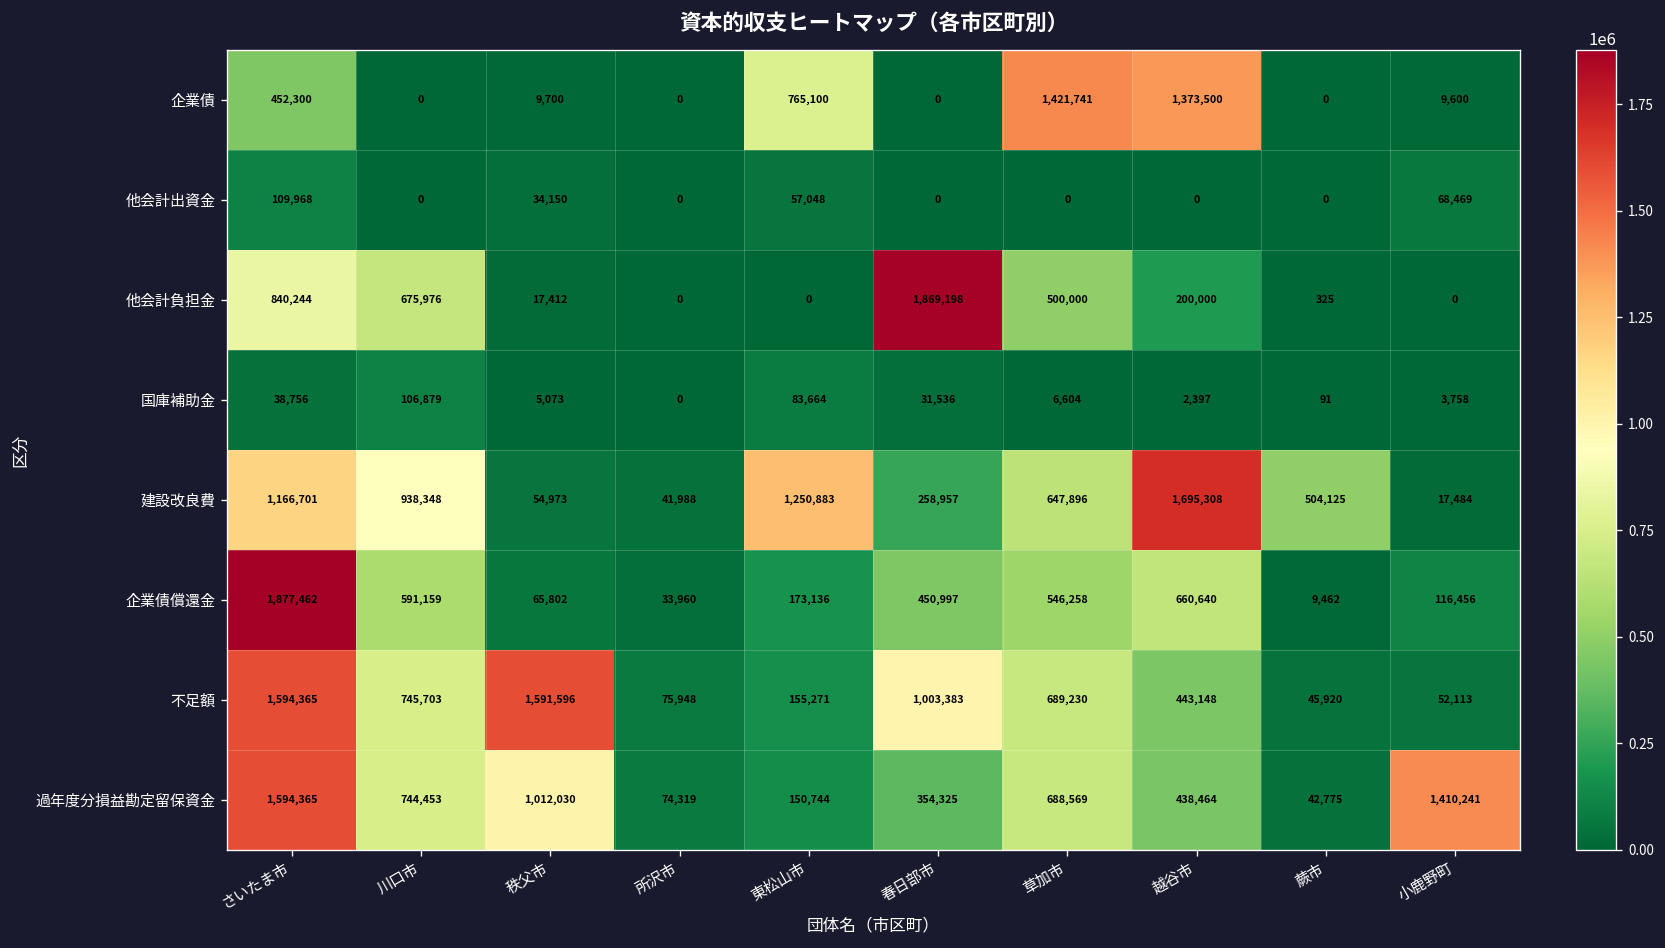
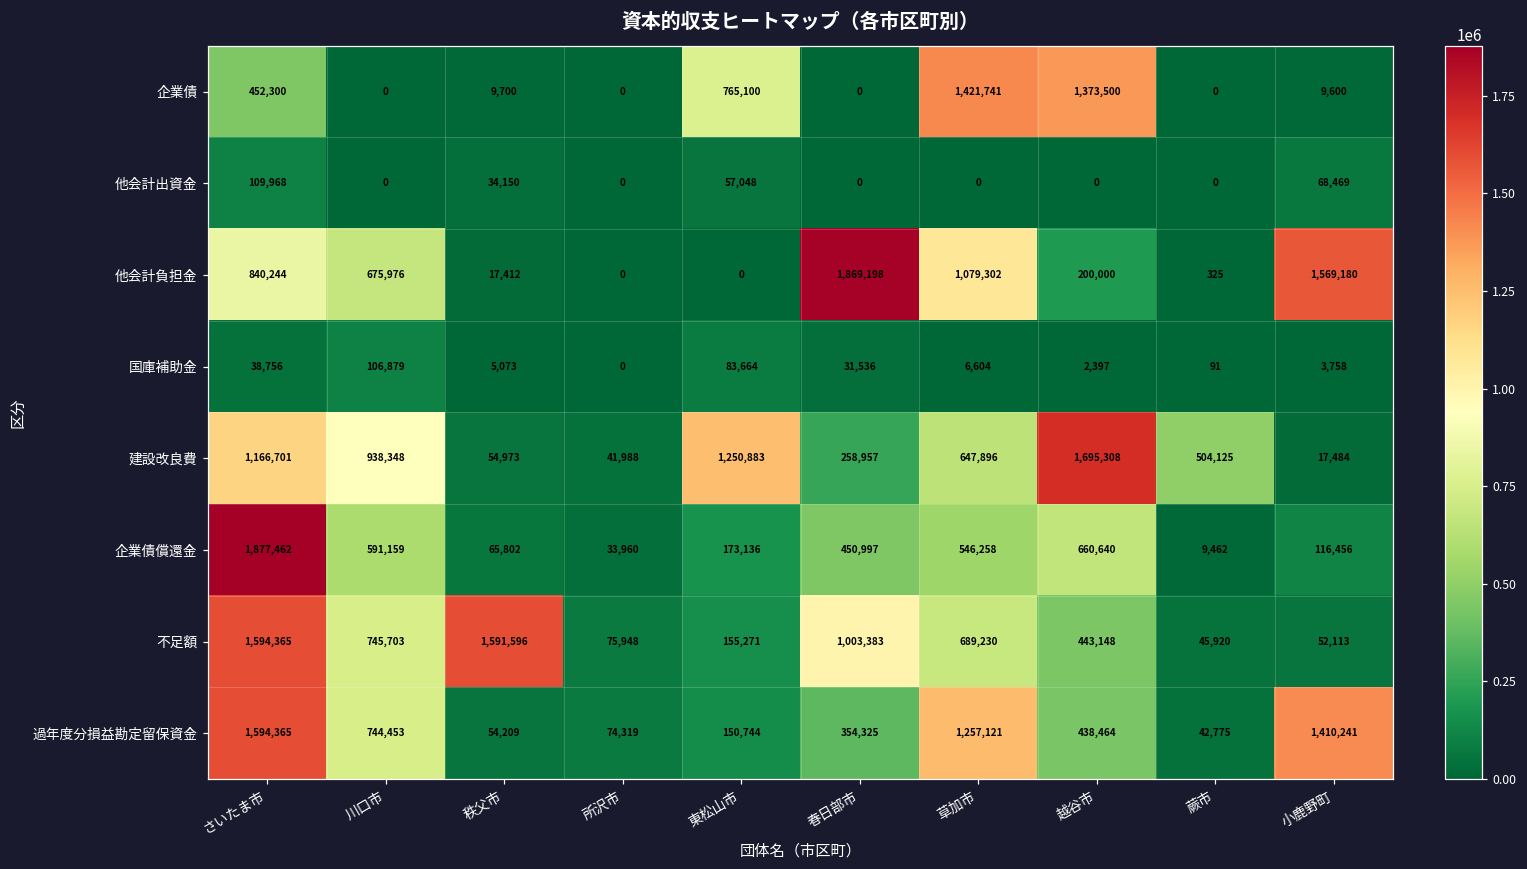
  {
    "企業債": {
      "さいたま市": "452,300",
      "川口市": "0",
      "秩父市": "9,700",
      "所沢市": "0",
      "東松山市": "765,100",
      "春日部市": "0",
      "草加市": "1,421,741",
      "越谷市": "1,373,500",
      "蕨市": "0",
      "小鹿野町": "9,600"
    },
    "他会計出資金": {
      "さいたま市": "109,968",
      "川口市": "0",
      "秩父市": "34,150",
      "所沢市": "0",
      "東松山市": "57,048",
      "春日部市": "0",
      "草加市": "0",
      "越谷市": "0",
      "蕨市": "0",
      "小鹿野町": "68,469"
    },
    "他会計負担金": {
      "さいたま市": "840,244",
      "川口市": "675,976",
      "秩父市": "17,412",
      "所沢市": "0",
      "東松山市": "0",
      "春日部市": "1,869,198",
-     "草加市": "500,000",
+     "草加市": "1,079,302",
      "越谷市": "200,000",
      "蕨市": "325",
-     "小鹿野町": "0"
+     "小鹿野町": "1,569,180"
    },
    "国庫補助金": {
      "さいたま市": "38,756",
      "川口市": "106,879",
      "秩父市": "5,073",
      "所沢市": "0",
      "東松山市": "83,664",
      "春日部市": "31,536",
      "草加市": "6,604",
      "越谷市": "2,397",
      "蕨市": "91",
      "小鹿野町": "3,758"
    },
    "建設改良費": {
      "さいたま市": "1,166,701",
      "川口市": "938,348",
      "秩父市": "54,973",
      "所沢市": "41,988",
      "東松山市": "1,250,883",
      "春日部市": "258,957",
      "草加市": "647,896",
      "越谷市": "1,695,308",
      "蕨市": "504,125",
      "小鹿野町": "17,484"
    },
    "企業債償還金": {
      "さいたま市": "1,877,462",
      "川口市": "591,159",
      "秩父市": "65,802",
      "所沢市": "33,960",
      "東松山市": "173,136",
      "春日部市": "450,997",
      "草加市": "546,258",
      "越谷市": "660,640",
      "蕨市": "9,462",
      "小鹿野町": "116,456"
    },
    "不足額": {
      "さいたま市": "1,594,365",
      "川口市": "745,703",
      "秩父市": "1,591,596",
      "所沢市": "75,948",
      "東松山市": "155,271",
      "春日部市": "1,003,383",
      "草加市": "689,230",
      "越谷市": "443,148",
      "蕨市": "45,920",
      "小鹿野町": "52,113"
    },
    "過年度分損益勘定留保資金": {
      "さいたま市": "1,594,365",
      "川口市": "744,453",
-     "秩父市": "1,012,030",
+     "秩父市": "54,209",
      "所沢市": "74,319",
      "東松山市": "150,744",
      "春日部市": "354,325",
-     "草加市": "688,569",
+     "草加市": "1,257,121",
      "越谷市": "438,464",
      "蕨市": "42,775",
      "小鹿野町": "1,410,241"
    }
  }
